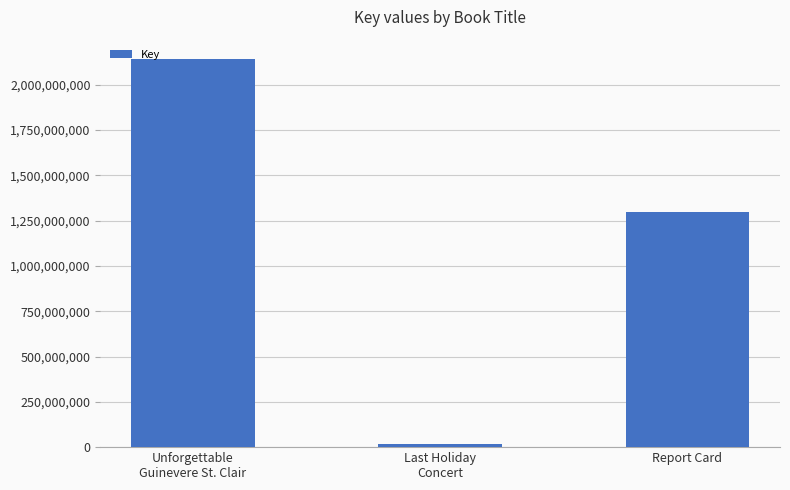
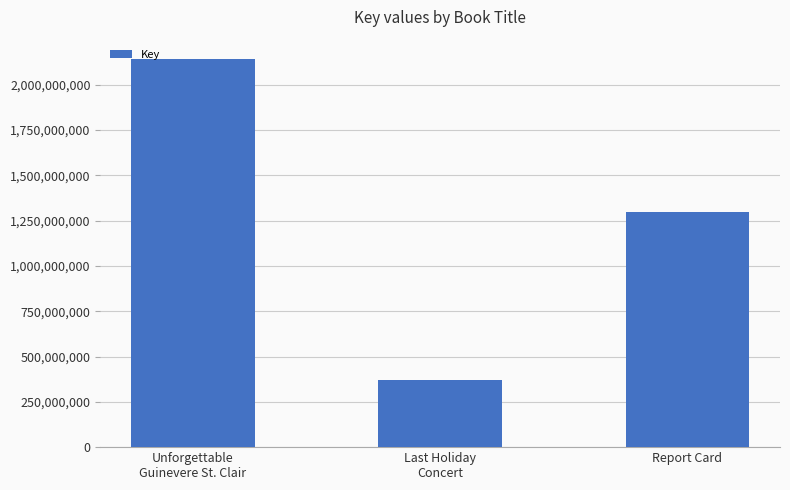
  {
    "Unforgettable Guinevere St. Clair": "2,140,000,000",
-   "Last Holiday Concert": "20,000,000",
+   "Last Holiday Concert": "370,000,000",
    "Report Card": "1,300,000,000"
  }
